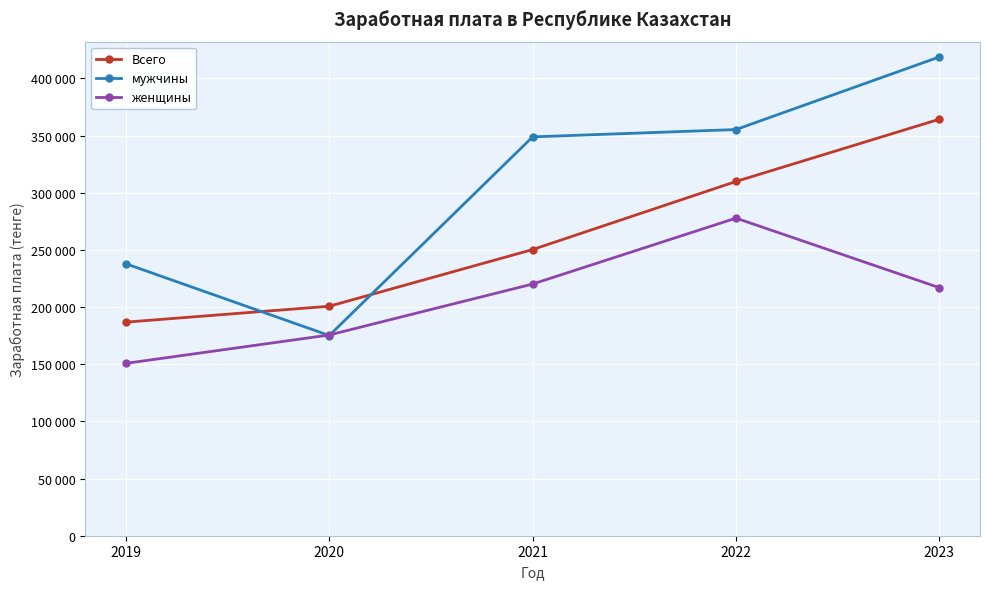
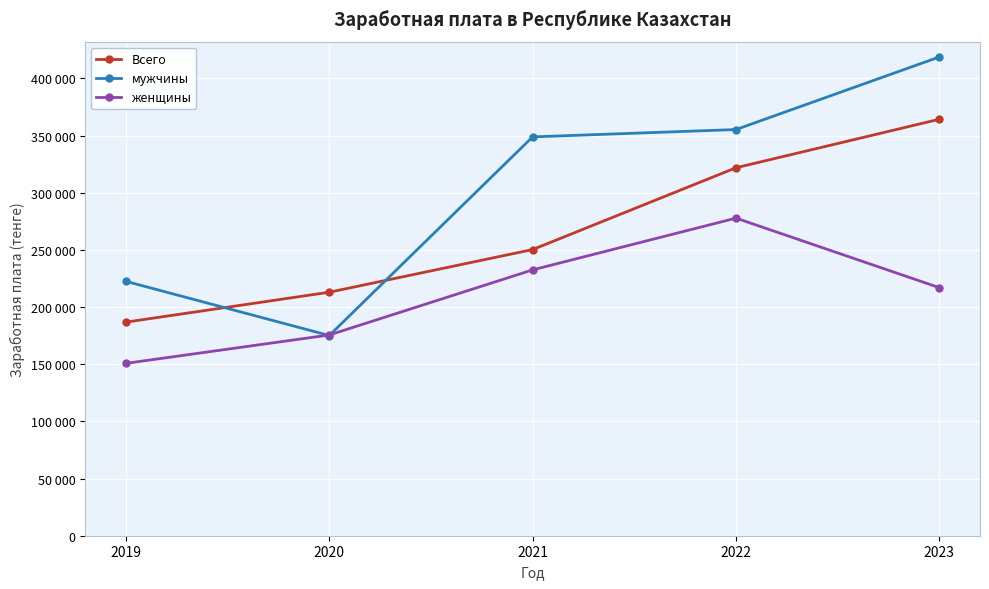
  {
    "Всего": {
      "2019": 187000,
-     "2020": 201000,
+     "2020": 213000,
      "2021": 250000,
-     "2022": 310000,
+     "2022": 322000,
      "2023": 364000
    },
    "мужчины": {
-     "2019": 238000,
+     "2019": 223000,
      "2021": 349000,
      "2022": 355000,
      "2023": 419000
    },
    "женщины": {
      "2019": 151000,
-     "2021": 220000,
+     "2021": 233000,
      "2022": 278000,
      "2023": 217000
    }
  }
